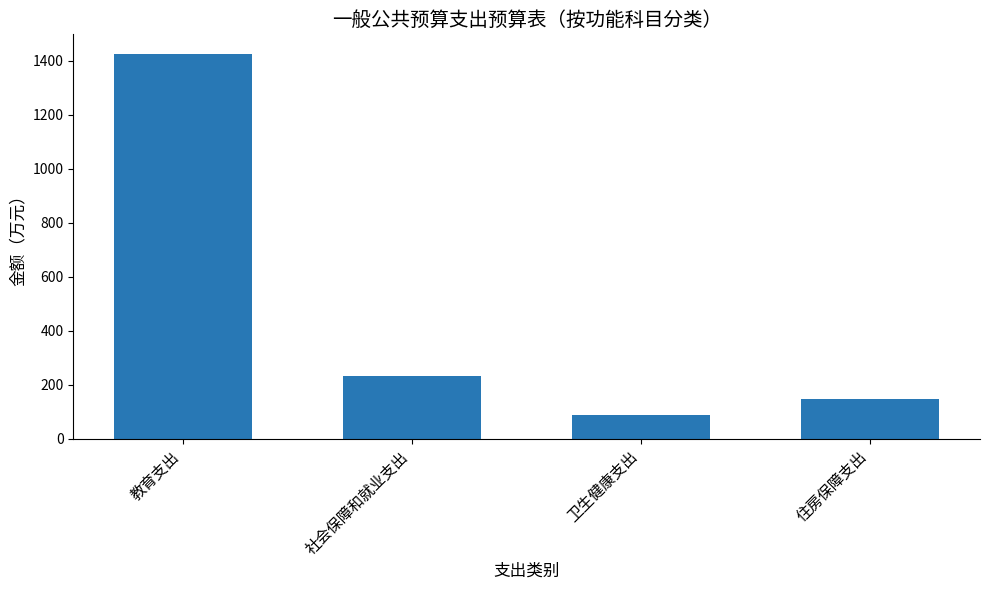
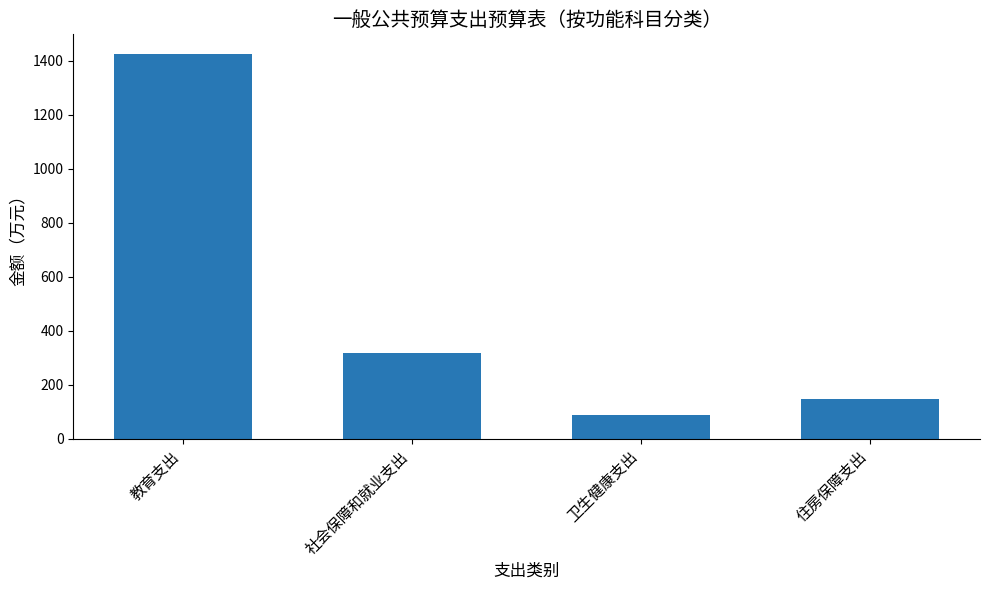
  {
    "教育支出": 1430,
-   "社会保障和就业支出": 230,
+   "社会保障和就业支出": 320,
    "卫生健康支出": 90,
    "住房保障支出": 150
  }
